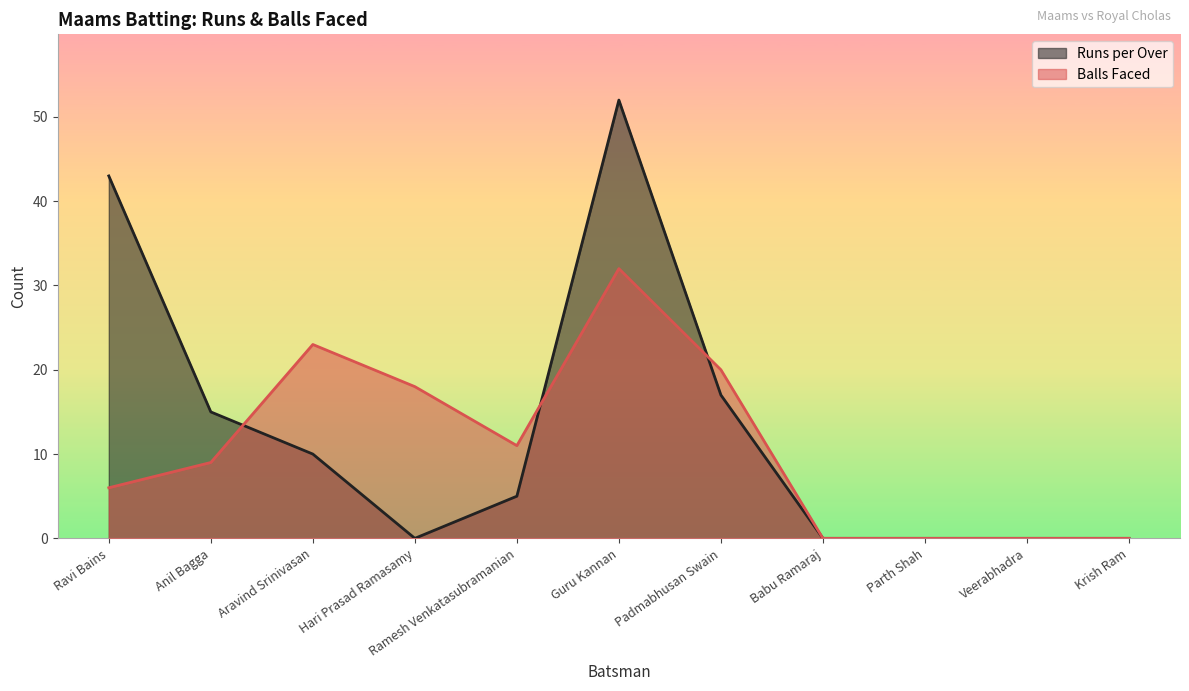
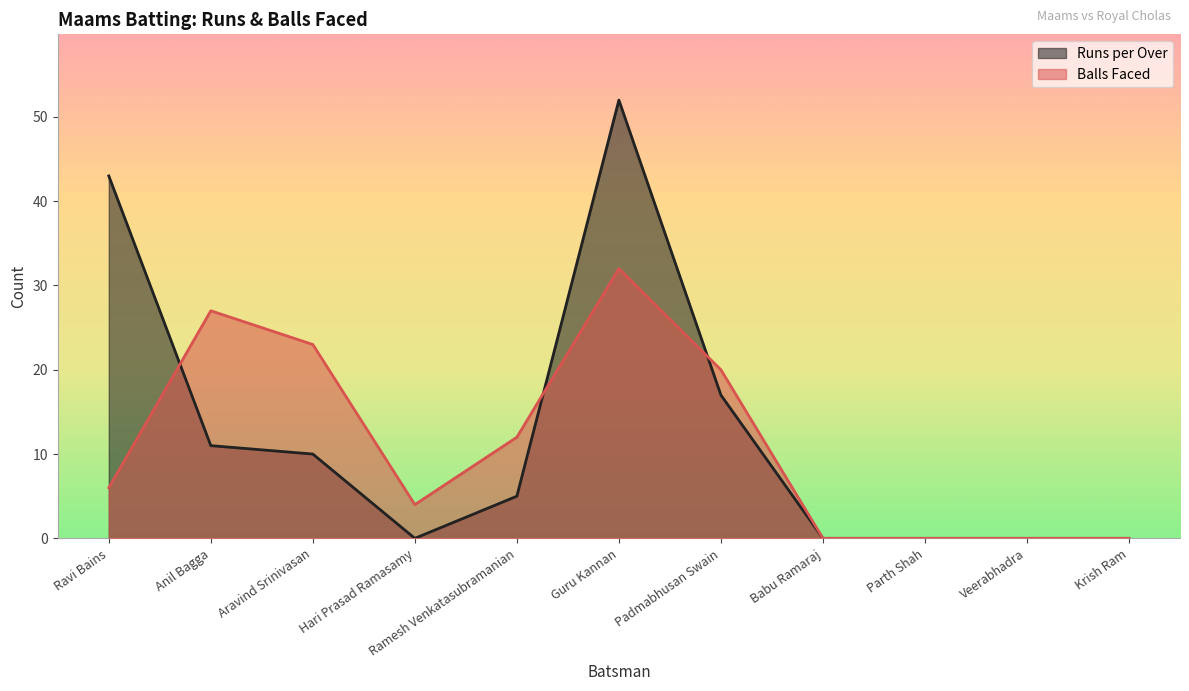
  {
    "Runs per Over": {
      "Ravi Bains": 43,
-     "Anil Bagga": 15,
+     "Anil Bagga": 11,
      "Aravind Srinivasan": 10,
      "Hari Prasad Ramasamy": 0,
      "Ramesh Venkatasubramanian": 5,
      "Guru Kannan": 52,
      "Padmabhusan Swain": 17
    },
    "Balls Faced": {
      "Ravi Bains": 6,
-     "Anil Bagga": 9,
+     "Anil Bagga": 27,
      "Aravind Srinivasan": 23,
-     "Hari Prasad Ramasamy": 18,
-     "Ramesh Venkatasubramanian": 11,
+     "Hari Prasad Ramasamy": 4,
+     "Ramesh Venkatasubramanian": 12,
      "Guru Kannan": 32,
      "Padmabhusan Swain": 20
    }
  }
